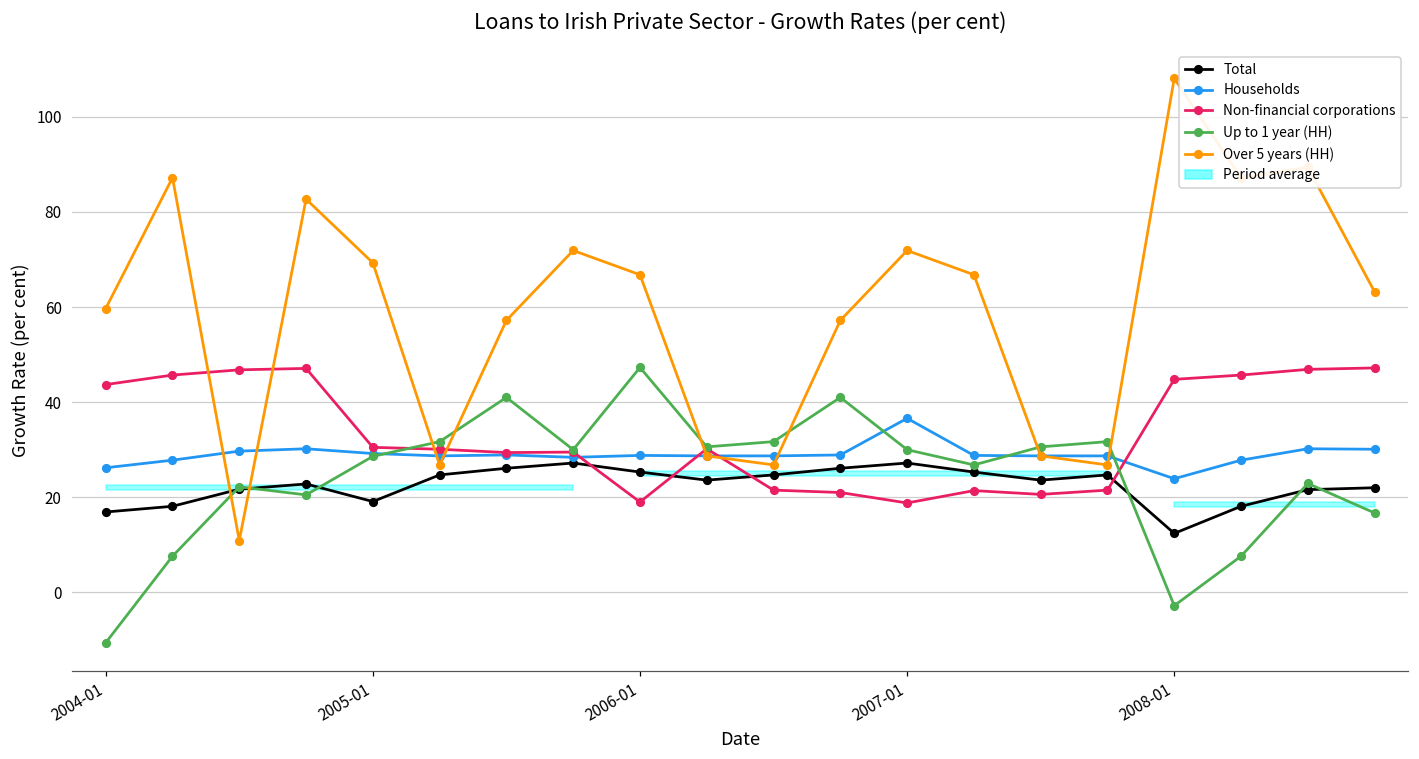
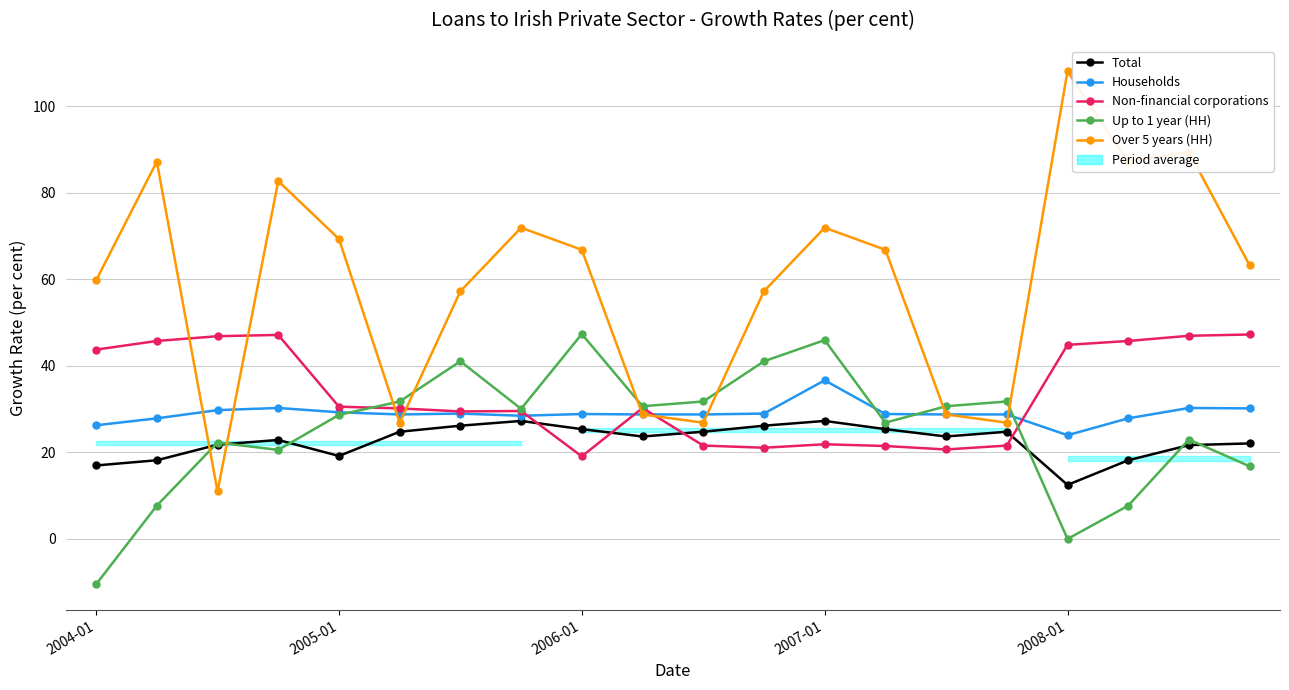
  {
    "Total": {
      "2004-01": 17,
      "2005-01": 19,
      "2007-01": 27,
      "2008-01": 12
    },
    "Households": {
      "2004-01": 26,
      "2005-01": 29,
      "2006-01": 29,
      "2007-01": 37,
      "2008-01": 24
    },
    "Non-financial corporations": {
      "2004-01": 44,
      "2005-01": 31,
      "2006-01": 19,
-     "2007-01": 19,
+     "2007-01": 22,
      "2008-01": 45
    },
    "Up to 1 year (HH)": {
      "2004-01": -11,
      "2005-01": 29,
      "2006-01": 47,
-     "2007-01": 30,
-     "2008-01": -3
+     "2007-01": 46,
+     "2008-01": 0
    },
    "Over 5 years (HH)": {
      "2004-01": 60,
      "2005-01": 69,
      "2006-01": 67,
      "2007-01": 72,
      "2008-01": 108
    }
  }
